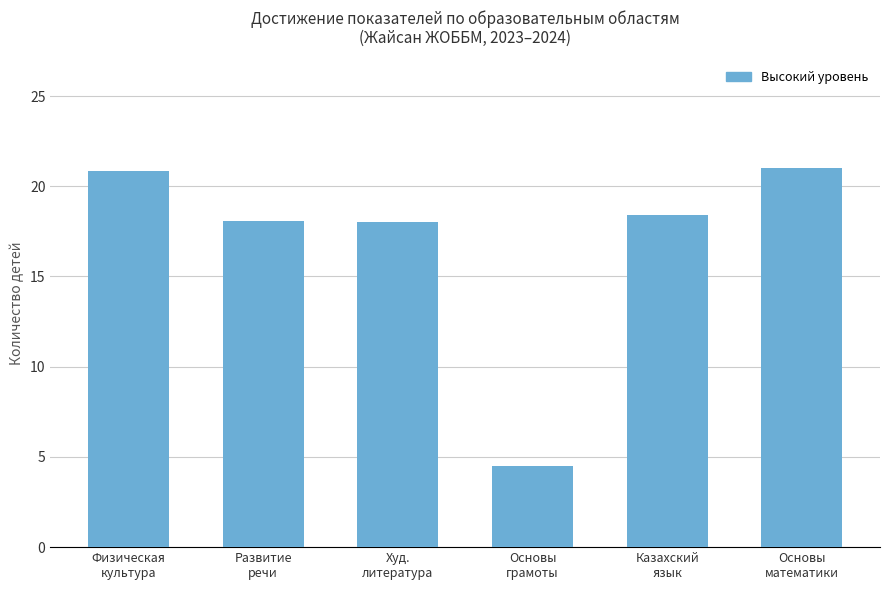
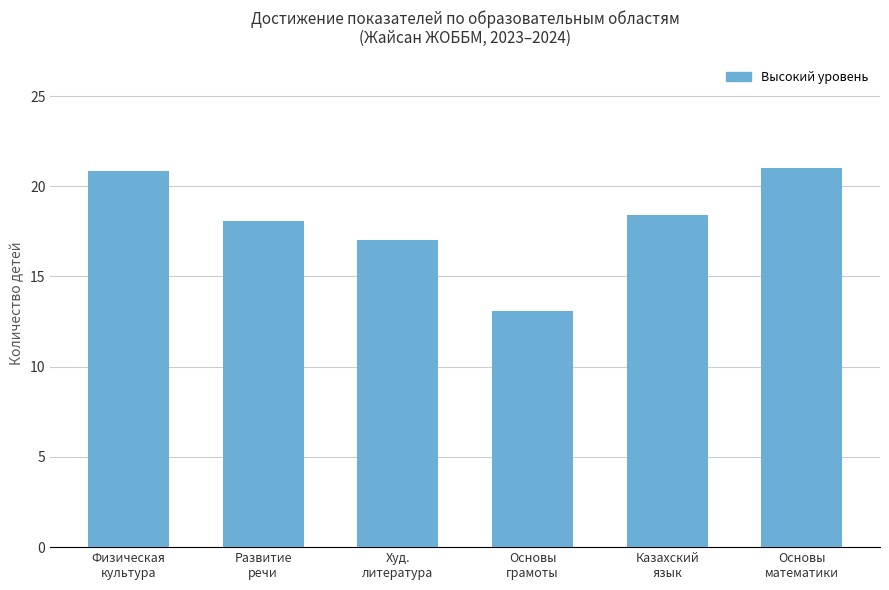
  {
    "Физическая культура": 20.9,
    "Развитие речи": 18.1,
-   "Худ. литература": 18,
-   "Основы грамоты": 4.5,
+   "Худ. литература": 17,
+   "Основы грамоты": 13.1,
    "Казахский язык": 18.4,
    "Основы математики": 21.0
  }
